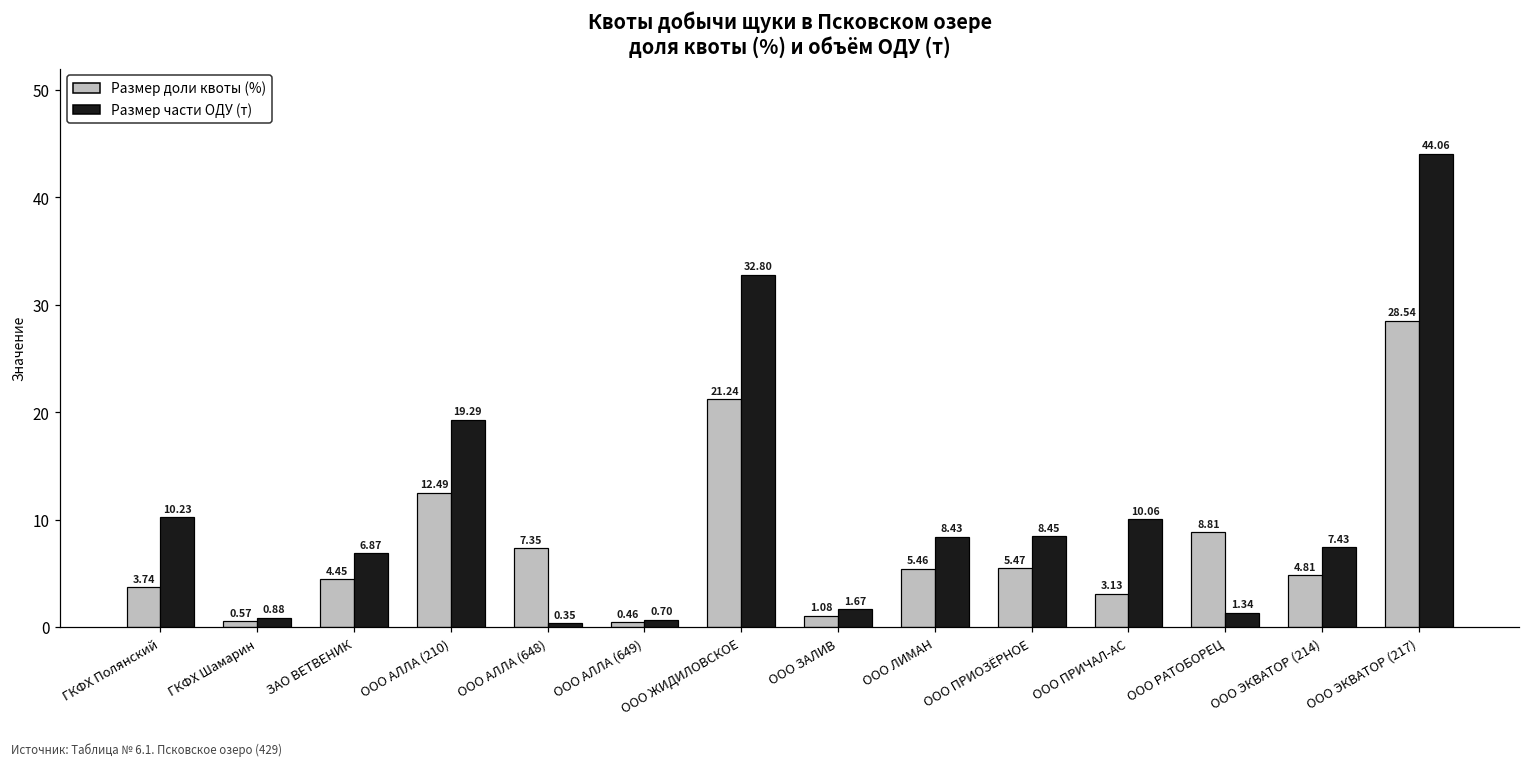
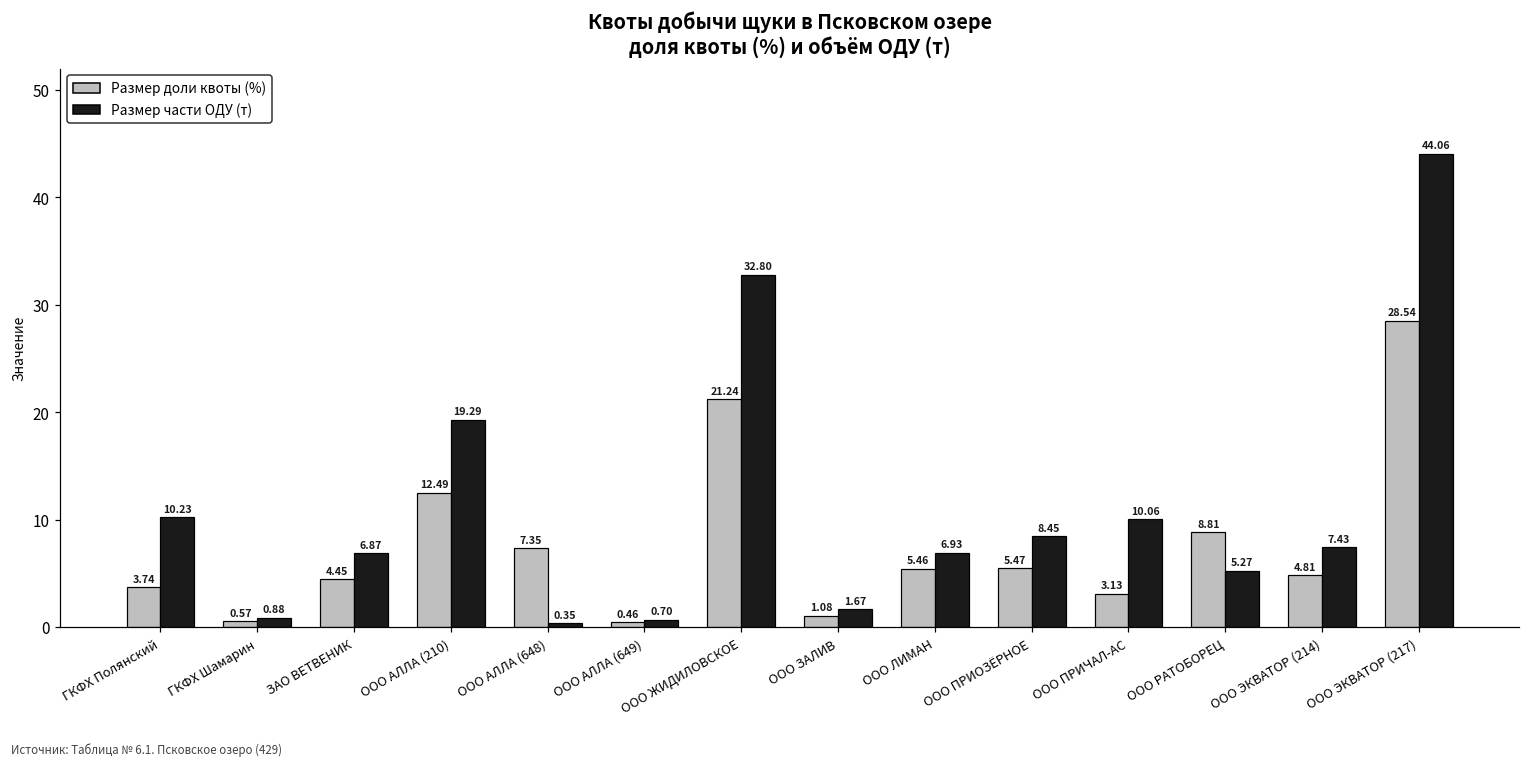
  {
    "Размер доли квоты (%)": {
      "ГКФХ Полянский": 3.74,
      "ГКФХ Шамарин": 0.57,
      "ЗАО ВЕТВЕНИК": 4.45,
      "ООО АЛЛА (210)": 12.49,
      "ООО АЛЛА (648)": 7.35,
      "ООО АЛЛА (649)": 0.46,
      "ООО ЖИДИЛОВСКОЕ": 21.24,
      "ООО ЗАЛИВ": 1.08,
      "ООО ЛИМАН": 5.46,
      "ООО ПРИОЗЁРНОЕ": 5.47,
      "ООО ПРИЧАЛ-АС": 3.13,
      "ООО РАТОБОРЕЦ": 8.81,
      "ООО ЭКВАТОР (214)": 4.81,
      "ООО ЭКВАТОР (217)": 28.54
    },
    "Размер части ОДУ (т)": {
      "ГКФХ Полянский": 10.23,
      "ГКФХ Шамарин": 0.88,
      "ЗАО ВЕТВЕНИК": 6.87,
      "ООО АЛЛА (210)": 19.29,
      "ООО АЛЛА (648)": 0.35,
      "ООО АЛЛА (649)": 0.70,
      "ООО ЖИДИЛОВСКОЕ": 32.80,
      "ООО ЗАЛИВ": 1.67,
-     "ООО ЛИМАН": 8.43,
+     "ООО ЛИМАН": 6.93,
      "ООО ПРИОЗЁРНОЕ": 8.45,
      "ООО ПРИЧАЛ-АС": 10.06,
-     "ООО РАТОБОРЕЦ": 1.34,
+     "ООО РАТОБОРЕЦ": 5.27,
      "ООО ЭКВАТОР (214)": 7.43,
      "ООО ЭКВАТОР (217)": 44.06
    }
  }
